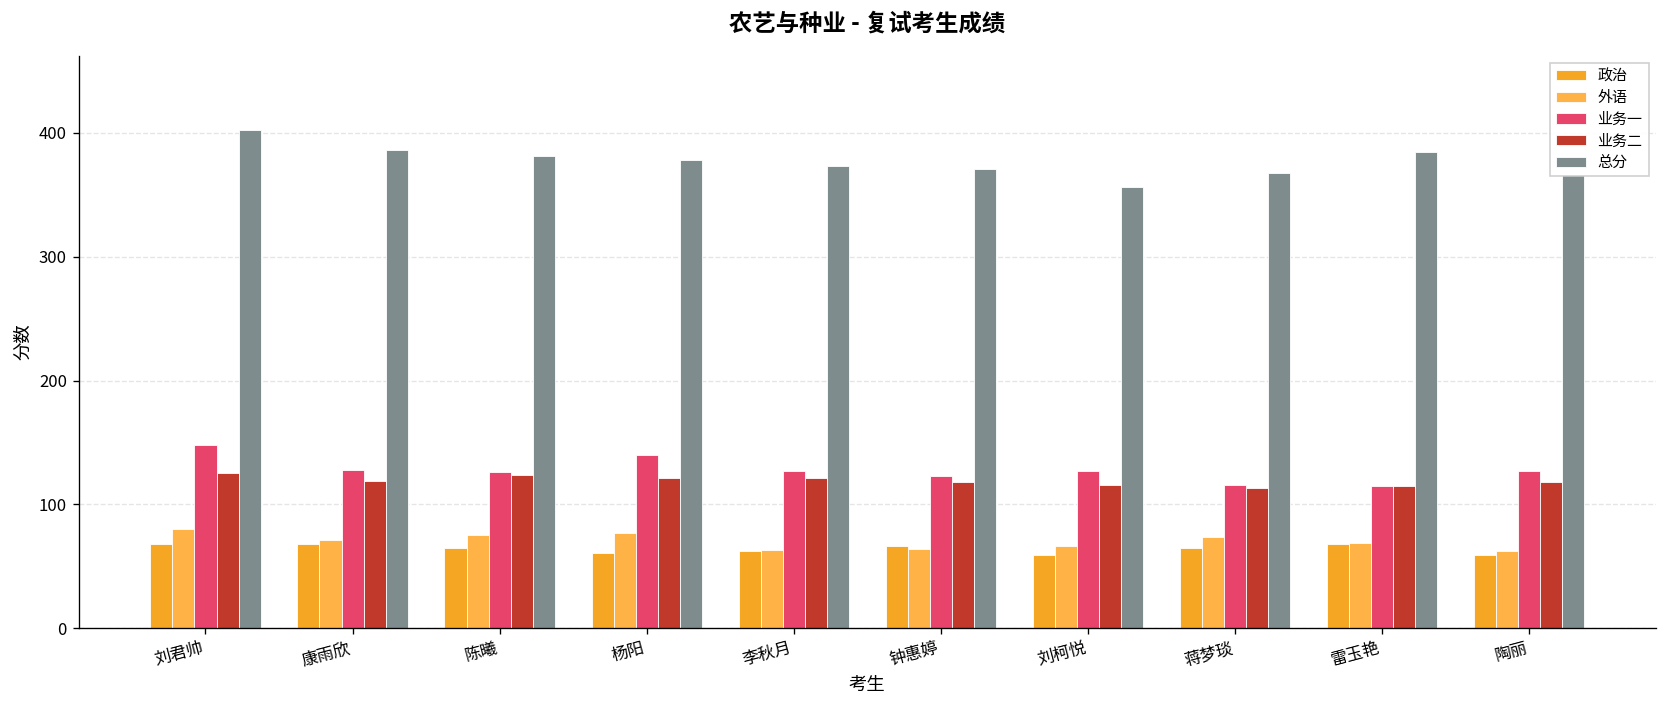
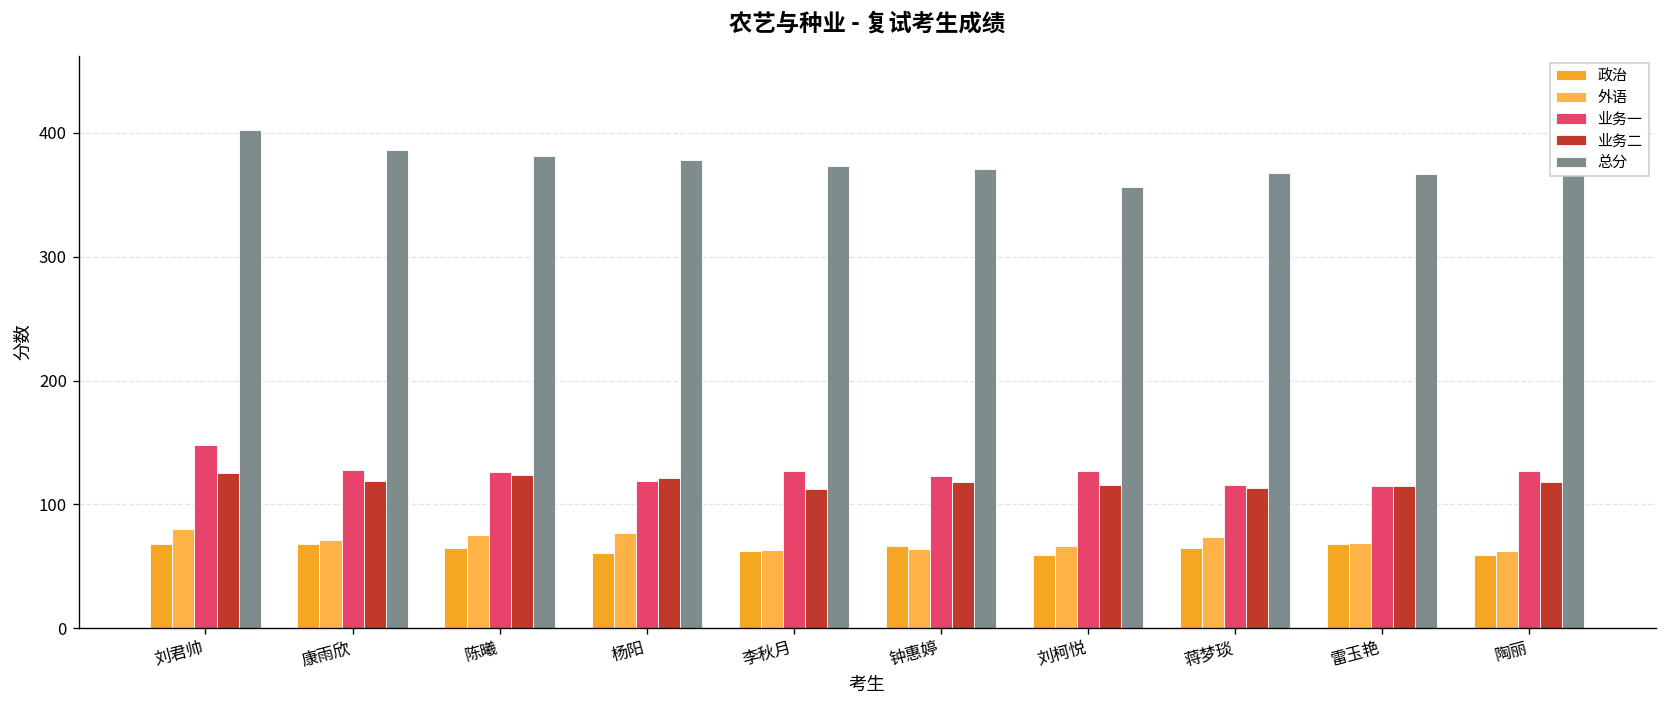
  {
    "业务一": {
      "刘君帅": 148,
      "康雨欣": 128,
      "陈曦": 126,
-     "杨阳": 140,
+     "杨阳": 119,
      "李秋月": 127,
      "钟惠婷": 123,
      "刘柯悦": 127,
      "蒋梦琰": 116,
      "雷玉艳": 115,
      "陶丽": 127
    },
    "业务二": {
      "刘君帅": 125,
      "康雨欣": 119,
      "陈曦": 124,
      "杨阳": 121,
-     "李秋月": 121,
+     "李秋月": 112,
      "钟惠婷": 118,
      "刘柯悦": 116,
      "蒋梦琰": 113,
      "雷玉艳": 115,
      "陶丽": 118
    },
    "总分": {
      "刘君帅": 402,
      "康雨欣": 386,
      "陈曦": 381,
      "杨阳": 378,
      "李秋月": 373,
      "钟惠婷": 371,
      "刘柯悦": 356,
      "蒋梦琰": 368,
-     "雷玉艳": 385
+     "雷玉艳": 367
    }
  }
